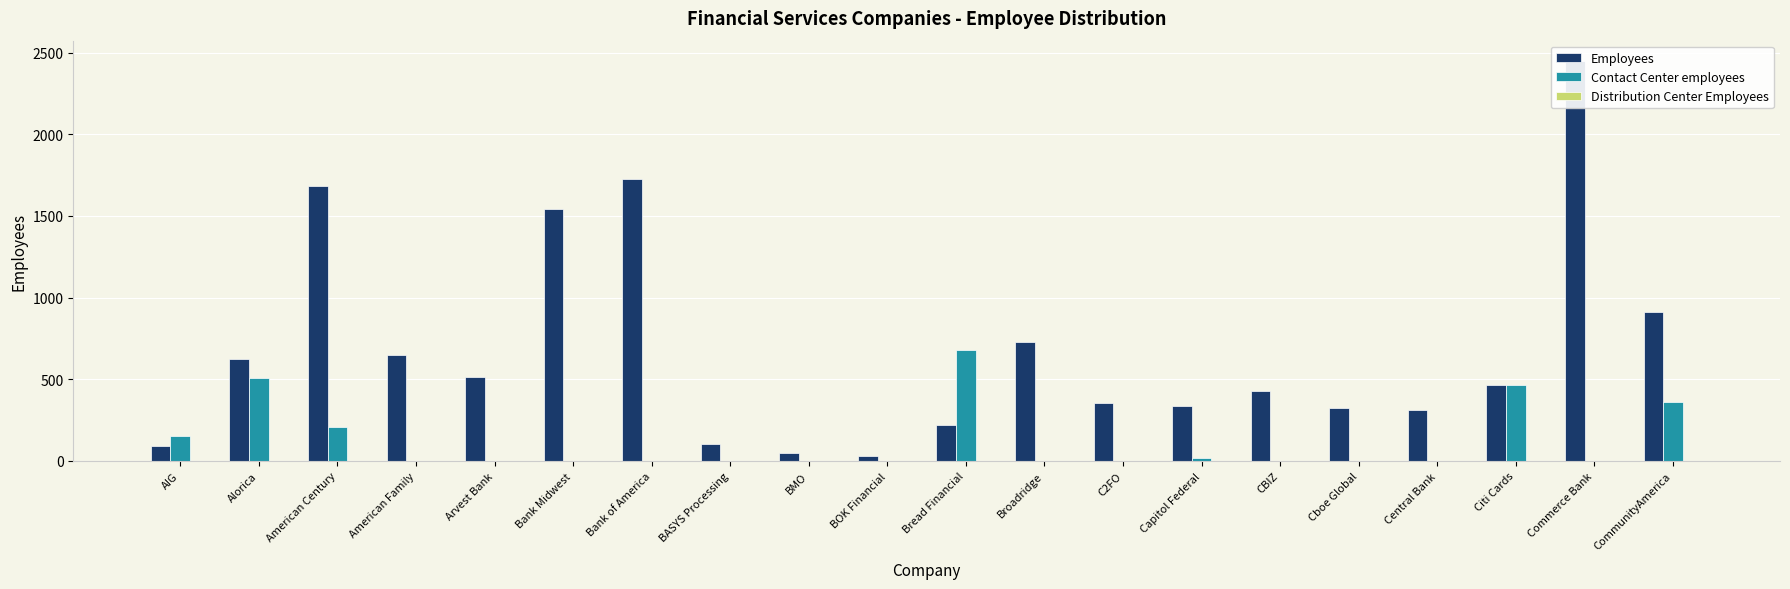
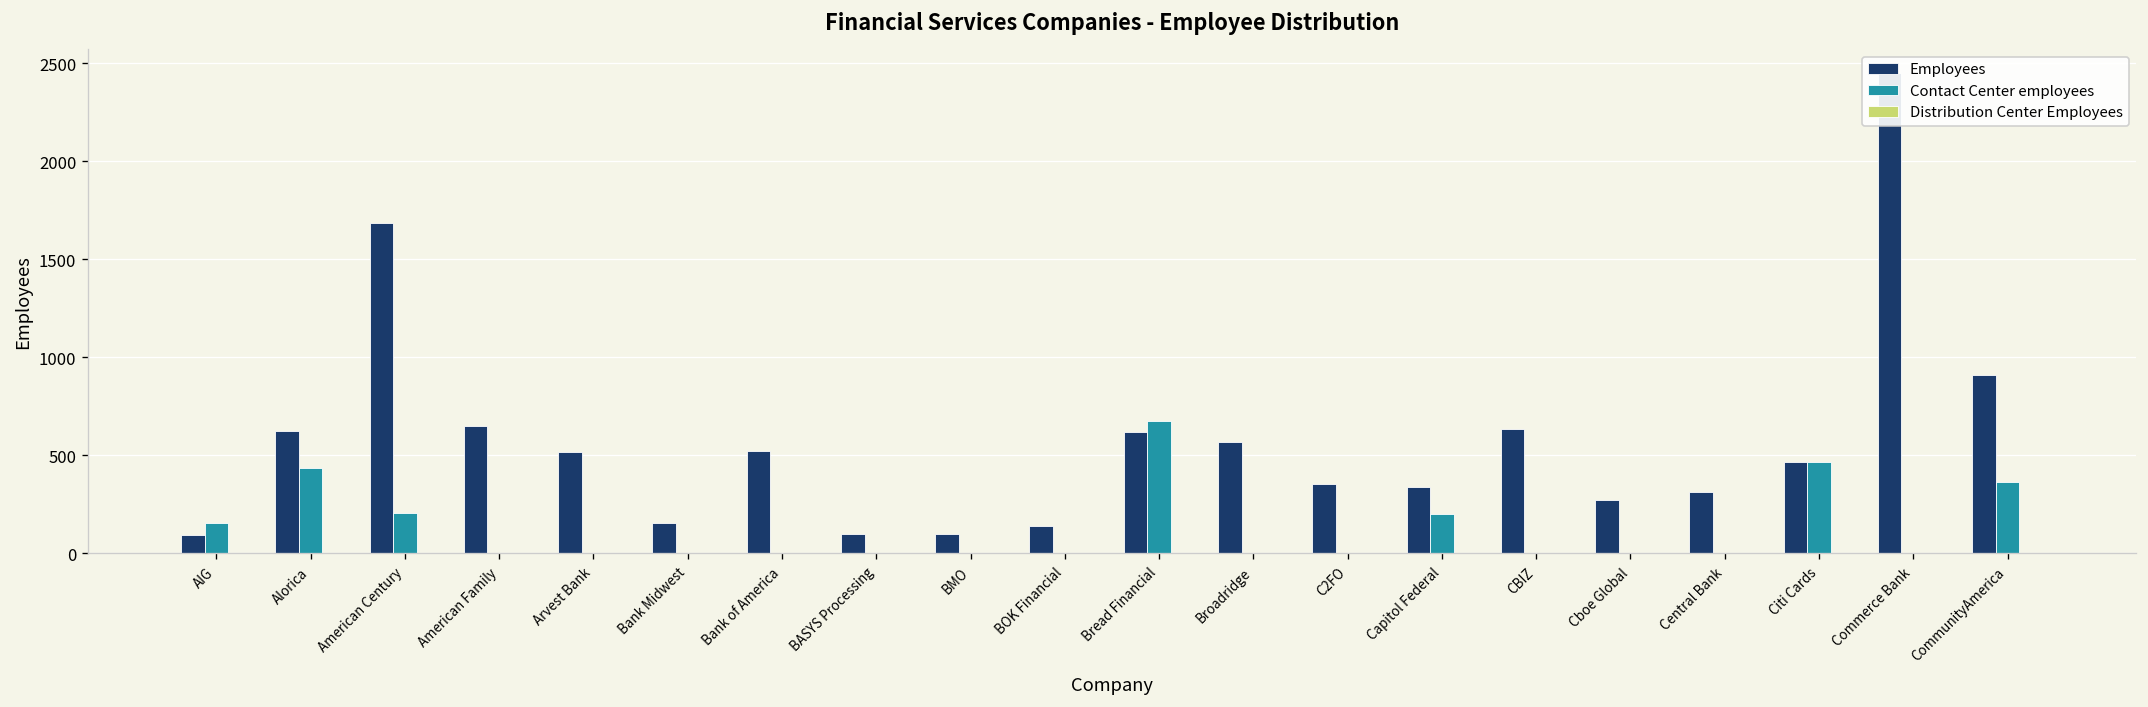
  {
    "Employees": {
      "AIG": 90,
      "Alorica": 630,
      "American Century": 1680,
      "American Family": 650,
      "Arvest Bank": 520,
-     "Bank Midwest": 1540,
-     "Bank of America": 1730,
+     "Bank Midwest": 160,
+     "Bank of America": 520,
      "BASYS Processing": 100,
-     "BMO": 50,
-     "BOK Financial": 30,
-     "Bread Financial": 220,
-     "Broadridge": 730,
+     "BMO": 100,
+     "BOK Financial": 140,
+     "Bread Financial": 620,
+     "Broadridge": 570,
      "C2FO": 350,
      "Capitol Federal": 340,
-     "CBIZ": 430,
-     "Cboe Global": 330,
+     "CBIZ": 640,
+     "Cboe Global": 270,
      "Central Bank": 310,
      "Citi Cards": 470,
      "CommunityAmerica": 910
    },
    "Contact Center employees": {
      "AIG": 150,
-     "Alorica": 510,
+     "Alorica": 440,
      "American Century": 210,
      "American Family": 0,
      "Arvest Bank": 0,
      "Bank Midwest": 0,
      "Bank of America": 0,
      "BASYS Processing": 0,
      "BMO": 0,
      "BOK Financial": 0,
      "Bread Financial": 680,
      "Broadridge": 0,
      "C2FO": 0,
-     "Capitol Federal": 20,
+     "Capitol Federal": 200,
      "CBIZ": 0,
      "Cboe Global": 0,
      "Central Bank": 0,
      "Citi Cards": 470,
      "Commerce Bank": 0,
      "CommunityAmerica": 360
    },
    "Distribution Center Employees": {
      "AIG": 0,
      "Alorica": 0,
      "American Century": 0,
      "American Family": 0,
      "Arvest Bank": 0,
      "Bank Midwest": 0,
      "Bank of America": 0,
      "BASYS Processing": 0,
      "BMO": 0,
      "BOK Financial": 0,
      "Bread Financial": 0,
      "Broadridge": 0,
      "C2FO": 0,
      "Capitol Federal": 0,
      "CBIZ": 0,
      "Cboe Global": 0,
      "Central Bank": 0,
      "Citi Cards": 0,
      "Commerce Bank": 0,
      "CommunityAmerica": 0
    }
  }
